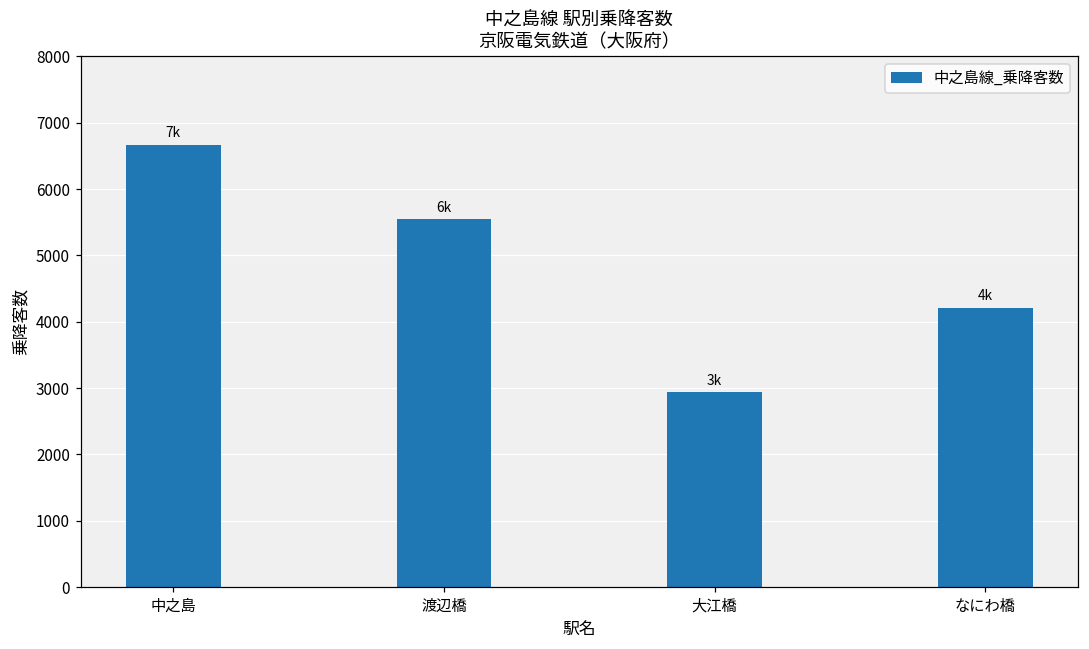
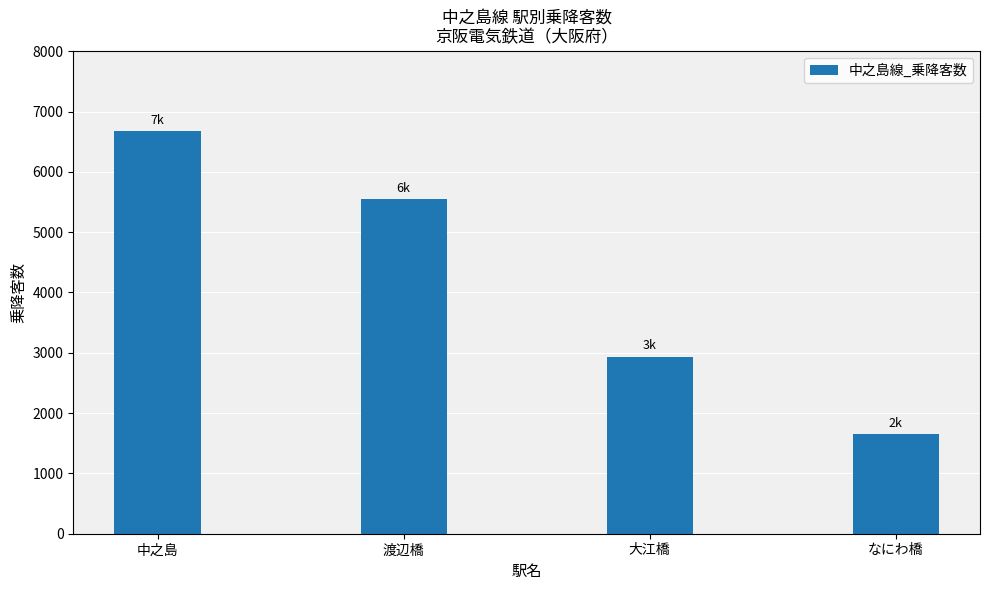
  {
    "中之島": "7k",
    "渡辺橋": "6k",
    "大江橋": "3k",
-   "なにわ橋": "4k"
+   "なにわ橋": "2k"
  }
